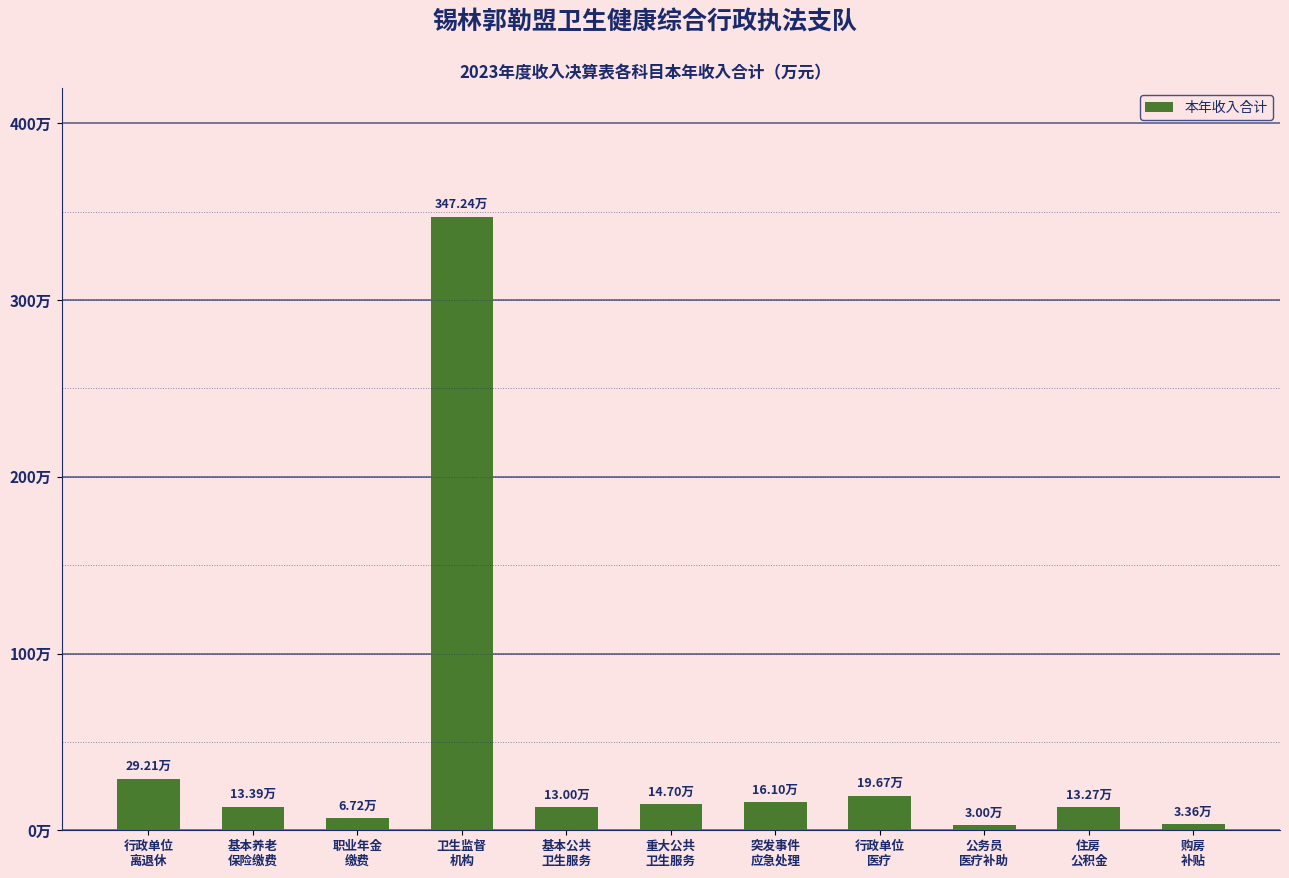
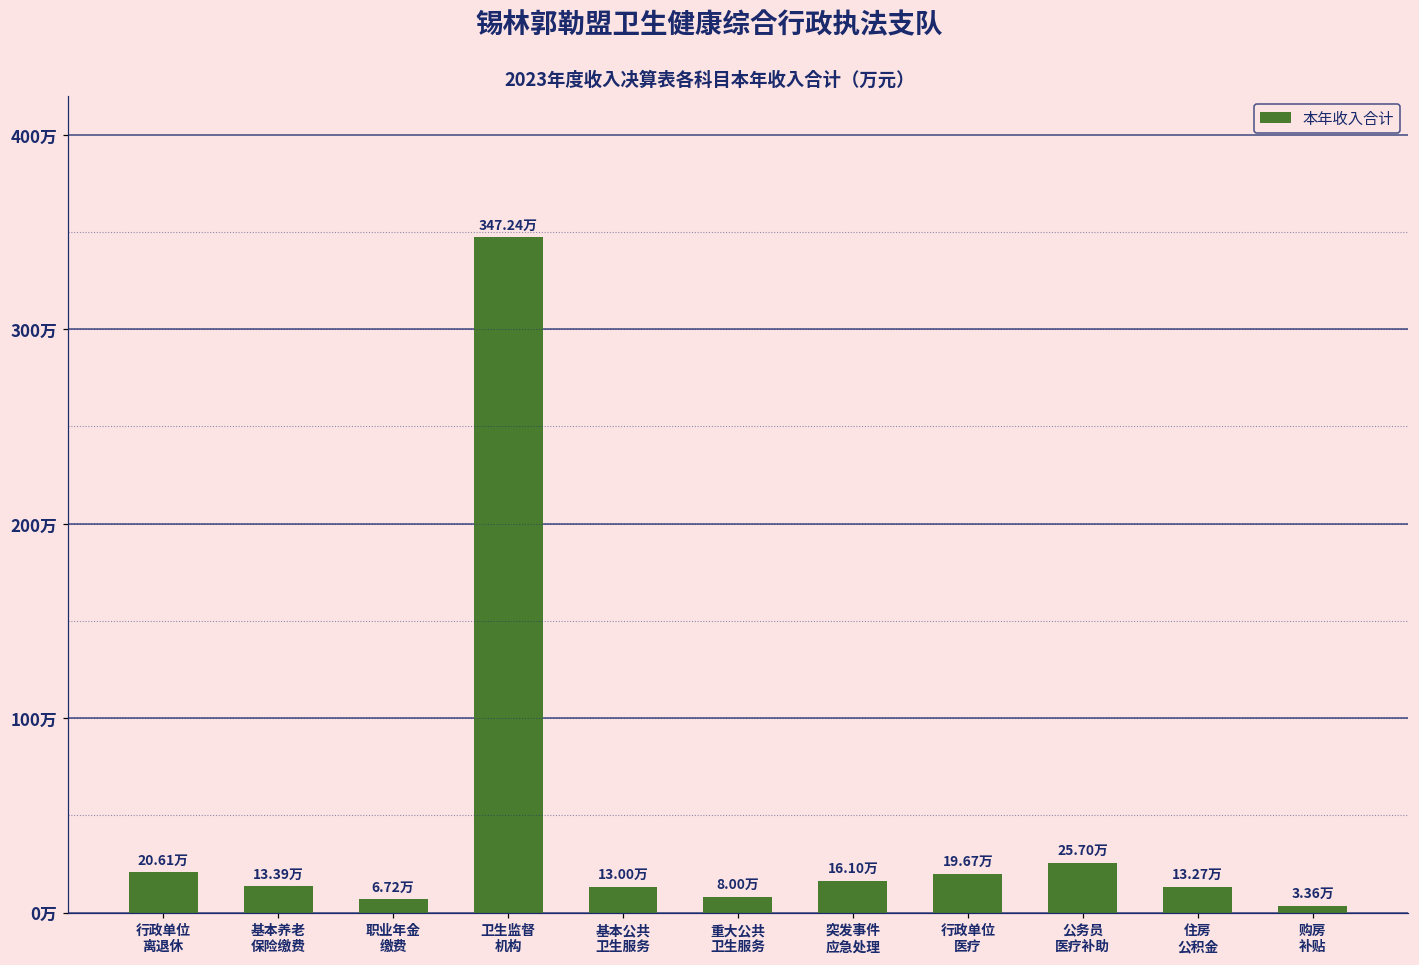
  {
-   "行政单位 离退休": "29.21万",
+   "行政单位 离退休": "20.61万",
    "基本养老 保险缴费": "13.39万",
    "职业年金 缴费": "6.72万",
    "卫生监督 机构": "347.24万",
    "基本公共 卫生服务": "13.00万",
-   "重大公共 卫生服务": "14.70万",
+   "重大公共 卫生服务": "8.00万",
    "突发事件 应急处理": "16.10万",
    "行政单位 医疗": "19.67万",
-   "公务员 医疗补助": "3.00万",
+   "公务员 医疗补助": "25.70万",
    "住房 公积金": "13.27万",
    "购房 补贴": "3.36万"
  }
